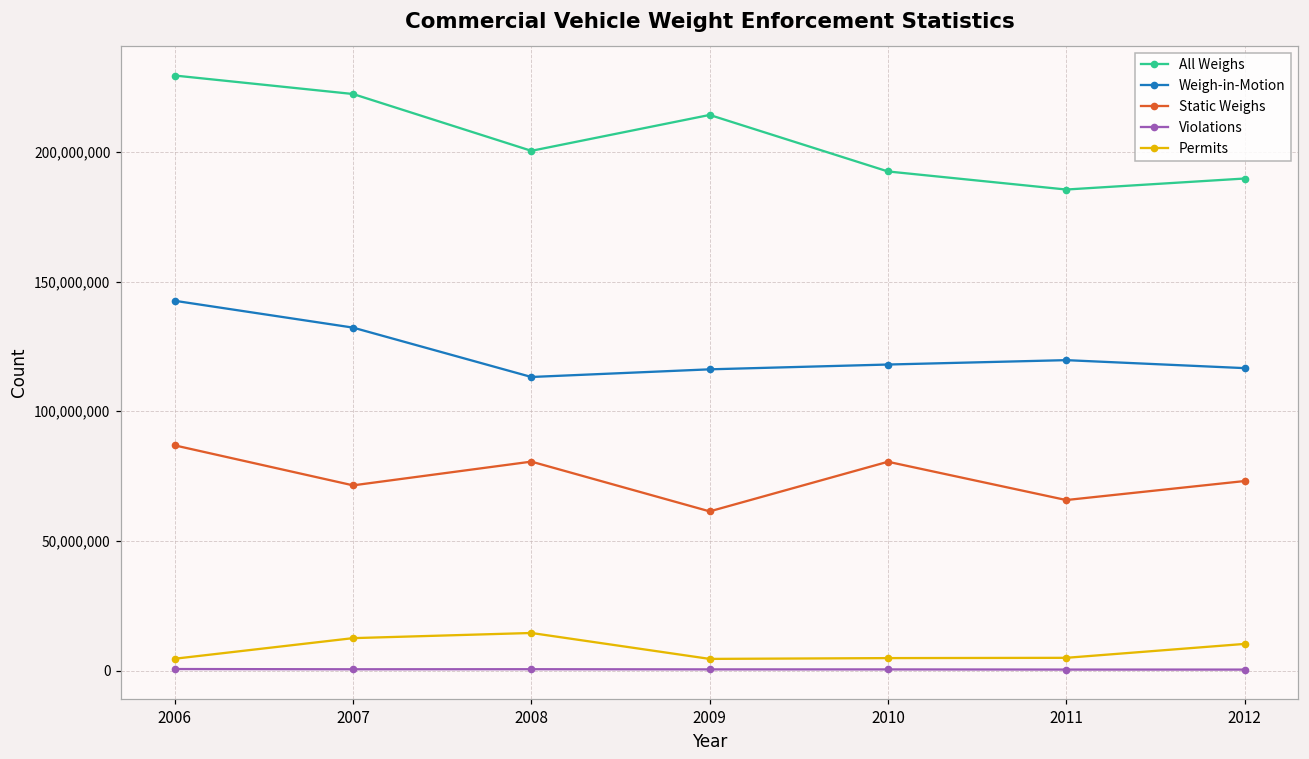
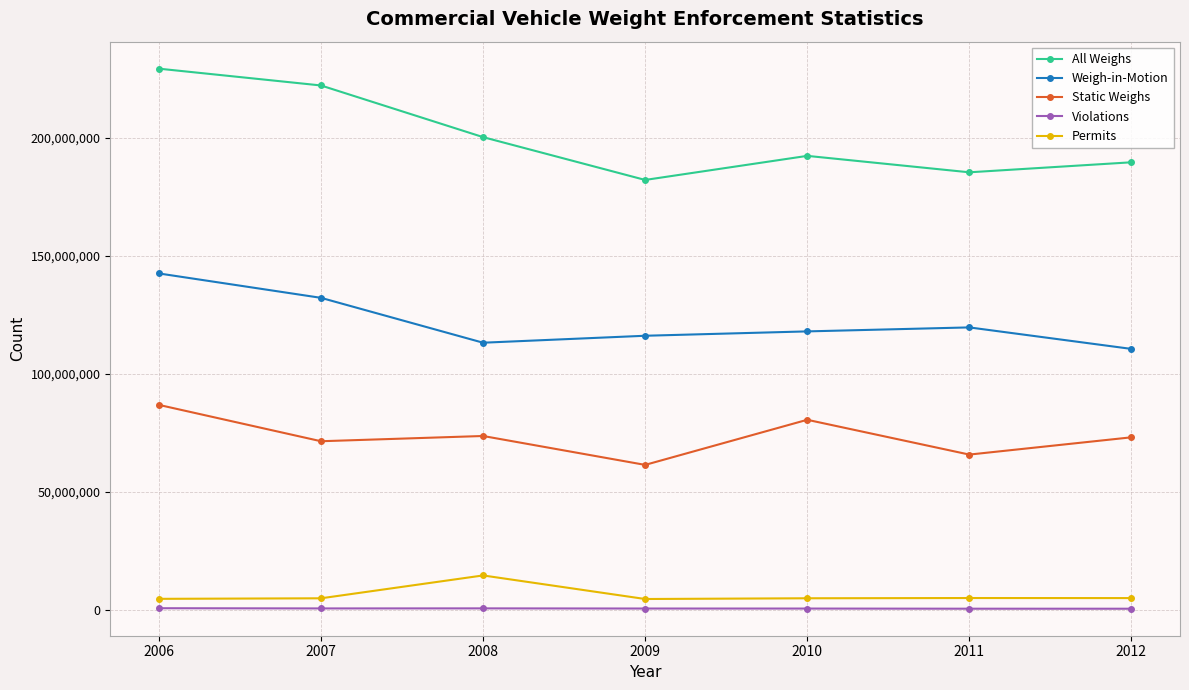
  {
    "All Weighs": {
      "2006": "229,000,000",
      "2007": "222,000,000",
      "2008": "200,000,000",
-     "2009": "214,000,000",
+     "2009": "182,000,000",
      "2010": "192,000,000",
      "2011": "185,000,000",
      "2012": "190,000,000"
    },
    "Weigh-in-Motion": {
      "2006": "143,000,000",
      "2007": "132,000,000",
      "2008": "113,000,000",
      "2009": "116,000,000",
      "2010": "118,000,000",
      "2011": "120,000,000",
-     "2012": "117,000,000"
+     "2012": "111,000,000"
    },
    "Static Weighs": {
      "2006": "87,000,000",
      "2007": "71,000,000",
-     "2008": "81,000,000",
+     "2008": "74,000,000",
      "2009": "61,000,000",
      "2010": "81,000,000",
      "2011": "66,000,000",
      "2012": "73,000,000"
    },
    "Violations": {
      "2006": "1,000,000",
      "2007": "1,000,000",
      "2008": "1,000,000",
      "2009": "0",
      "2010": "0",
      "2011": "0",
      "2012": "0"
    },
    "Permits": {
      "2006": "5,000,000",
-     "2007": "13,000,000",
+     "2007": "5,000,000",
      "2008": "15,000,000",
      "2009": "5,000,000",
      "2010": "5,000,000",
      "2011": "5,000,000",
-     "2012": "10,000,000"
+     "2012": "5,000,000"
    }
  }
